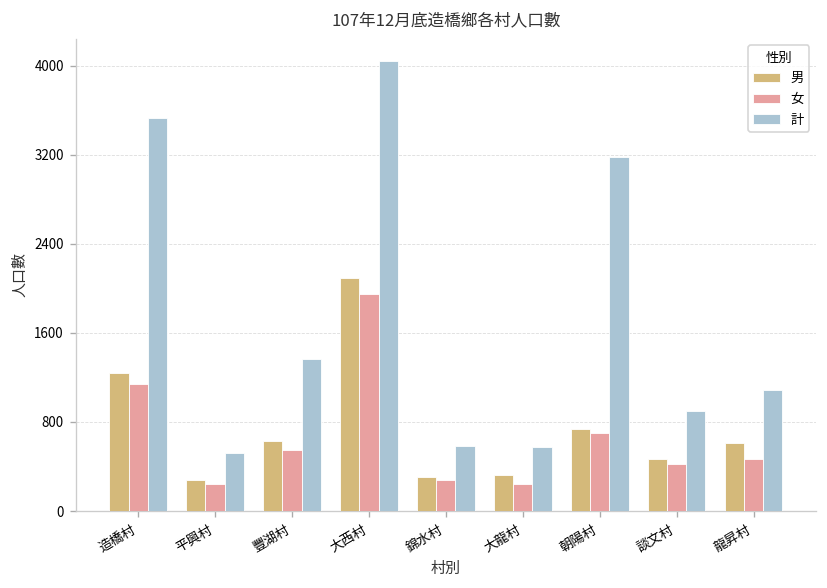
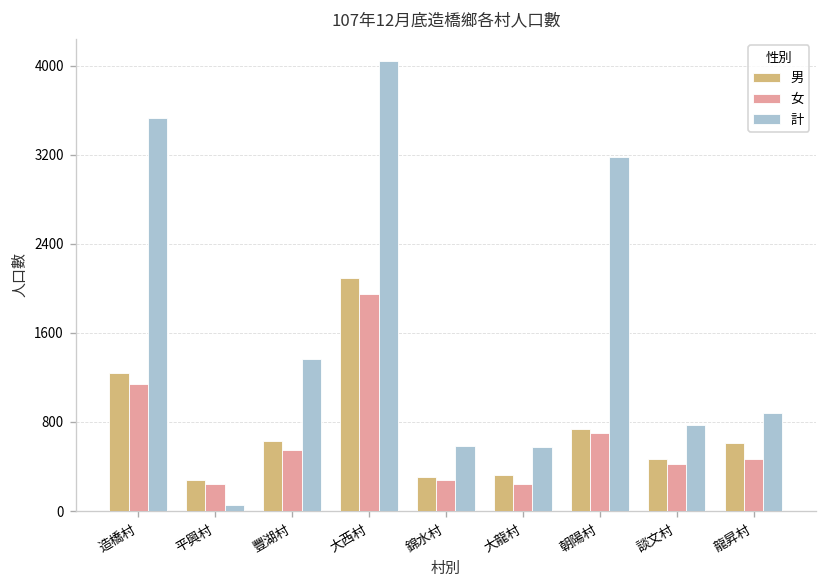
  {
    "計": {
      "造橋村": 3500,
-     "平興村": 500,
+     "平興村": 100,
      "豐湖村": 1400,
      "大西村": 4000,
      "錦水村": 600,
      "大龍村": 600,
      "朝陽村": 3200,
-     "談文村": 900,
-     "龍昇村": 1100
+     "談文村": 800,
+     "龍昇村": 900
    }
  }
